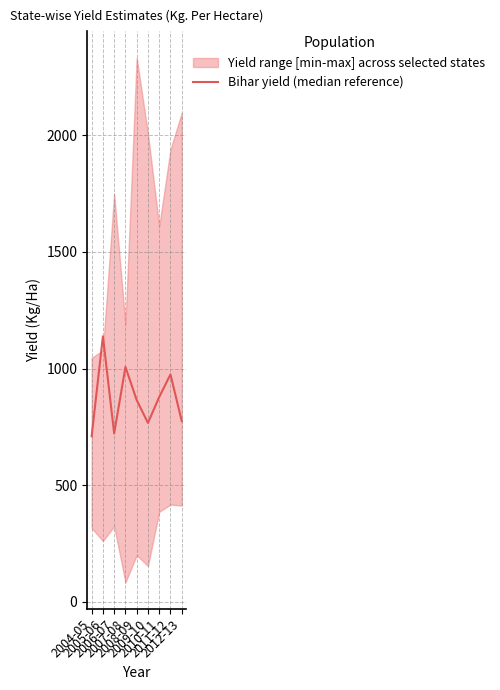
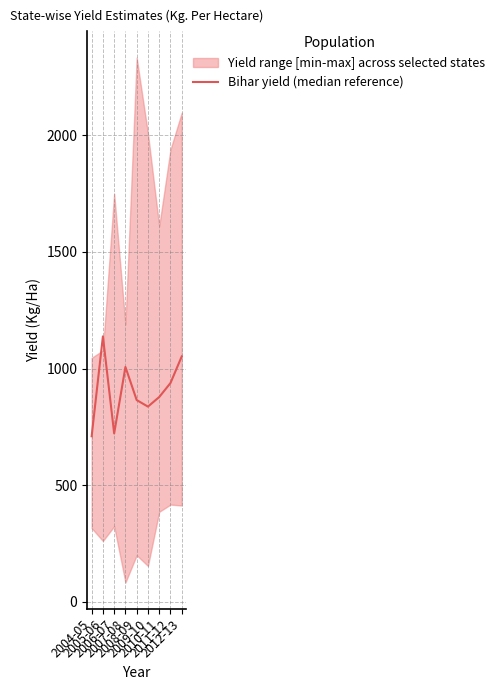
  {
    "Bihar yield (median reference)": {
      "2004-05": 710,
      "2005-06": 1140,
      "2006-07": 720,
      "2007-08": 1010,
      "2008-09": 870,
-     "2009-10": 770,
+     "2009-10": 840,
      "2010-11": 880,
-     "2011-12": 980,
-     "2012-13": 780
+     "2011-12": 940,
+     "2012-13": 1050
    }
  }
